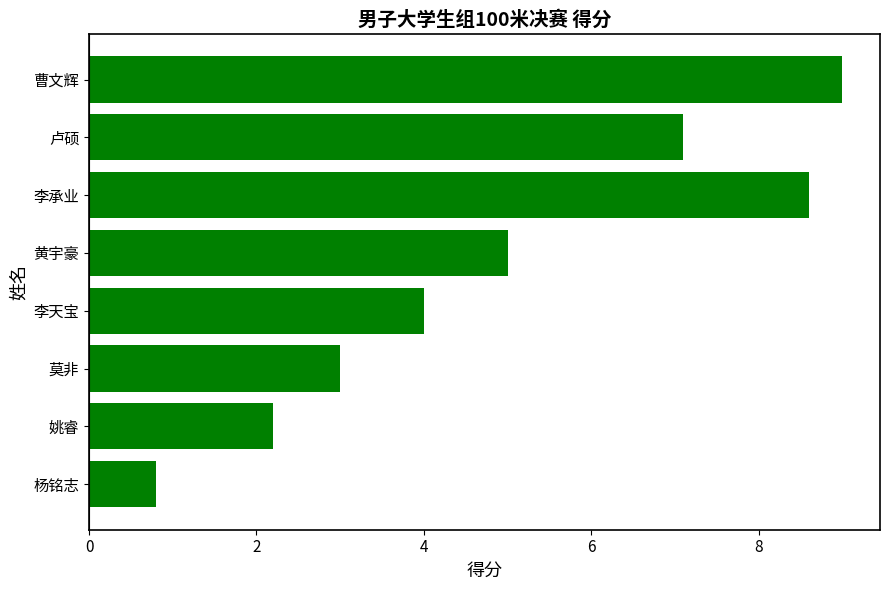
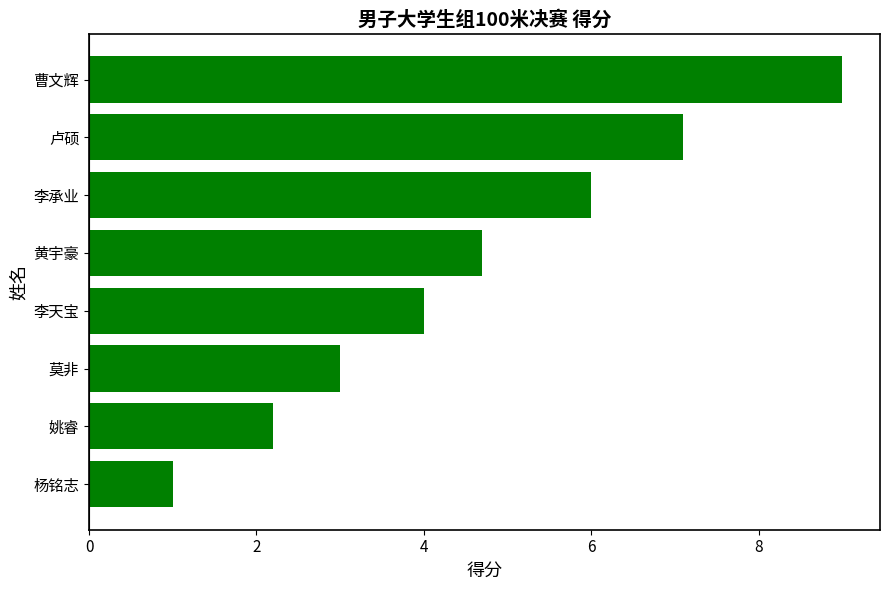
  {
    "曹文辉": 9.0,
    "卢硕": 7.1,
-   "李承业": 8.6,
-   "黄宇豪": 5.0,
+   "李承业": 6.0,
+   "黄宇豪": 4.7,
    "李天宝": 4.0,
    "莫非": 3.0,
    "姚睿": 2.2,
-   "杨铭志": 0.8
+   "杨铭志": 1.0
  }
